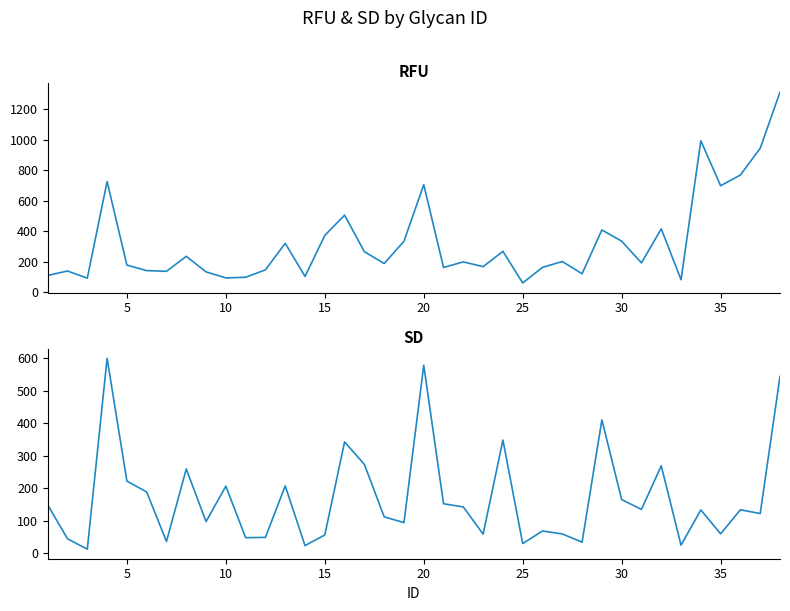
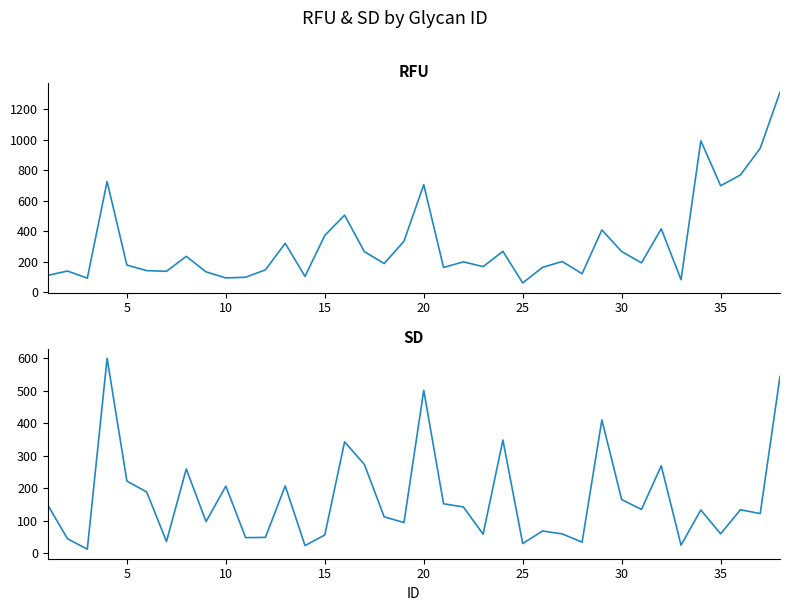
  {
    "RFU": {
      "5": 180,
      "10": 90,
      "15": 370,
      "20": 700,
      "25": 60,
-     "30": 330,
+     "30": 270,
      "35": 700
    },
    "SD": {
      "5": 220,
      "10": 210,
      "15": 60,
-     "20": 580,
+     "20": 500,
      "25": 30,
      "30": 160,
      "35": 60
    }
  }
